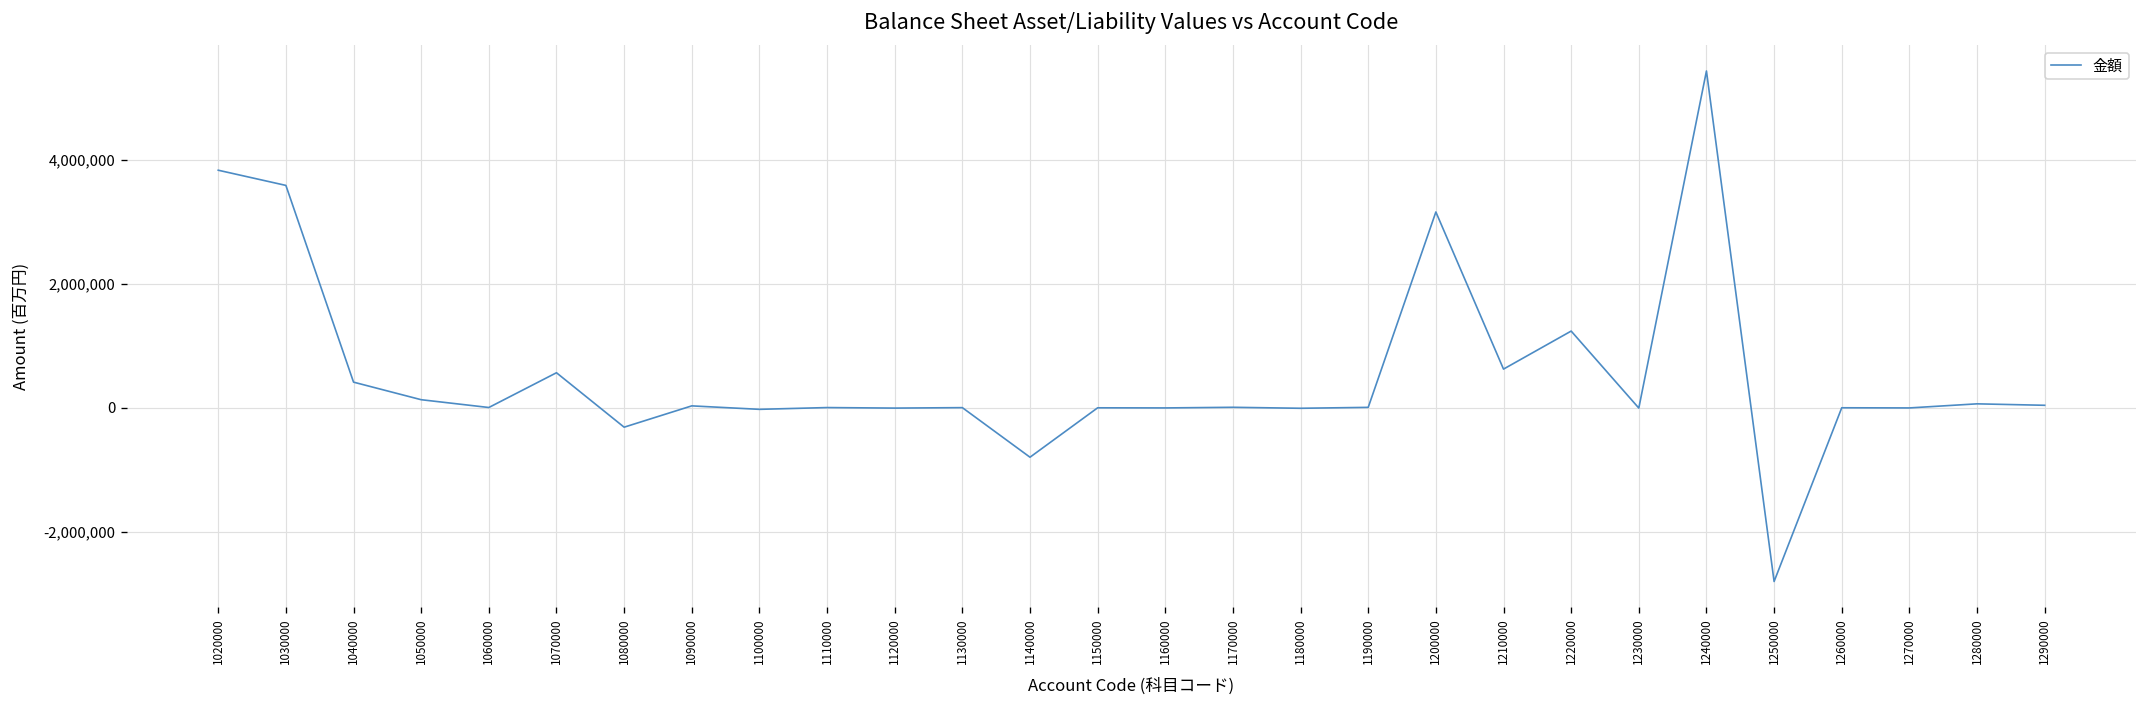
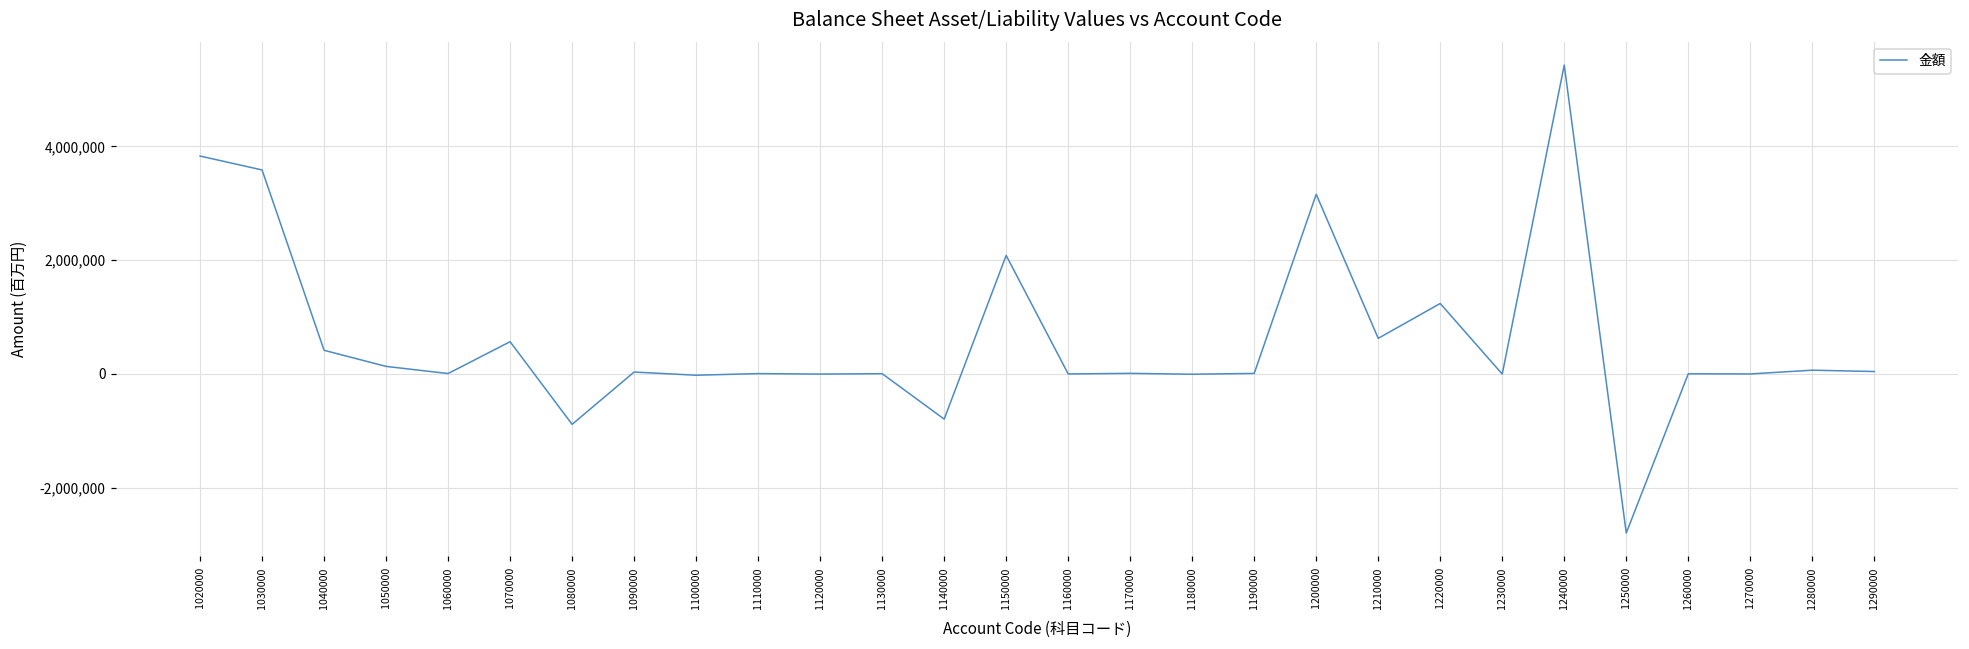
  {
    "1020000": "3,800,000",
    "1030000": "3,600,000",
    "1040000": "400,000",
    "1050000": "100,000",
    "1060000": "0",
    "1070000": "600,000",
-   "1080000": "-300,000",
+   "1080000": "-900,000",
    "1090000": "0",
    "1100000": "0",
    "1110000": "0",
    "1120000": "0",
    "1130000": "0",
    "1140000": "-800,000",
-   "1150000": "0",
+   "1150000": "2,100,000",
    "1160000": "0",
    "1170000": "0",
    "1180000": "0",
    "1190000": "0",
    "1200000": "3,200,000",
    "1210000": "600,000",
    "1220000": "1,200,000",
    "1230000": "0",
    "1240000": "5,400,000",
    "1250000": "-2,800,000",
    "1260000": "0",
    "1270000": "0",
    "1280000": "100,000",
    "1290000": "0"
  }
